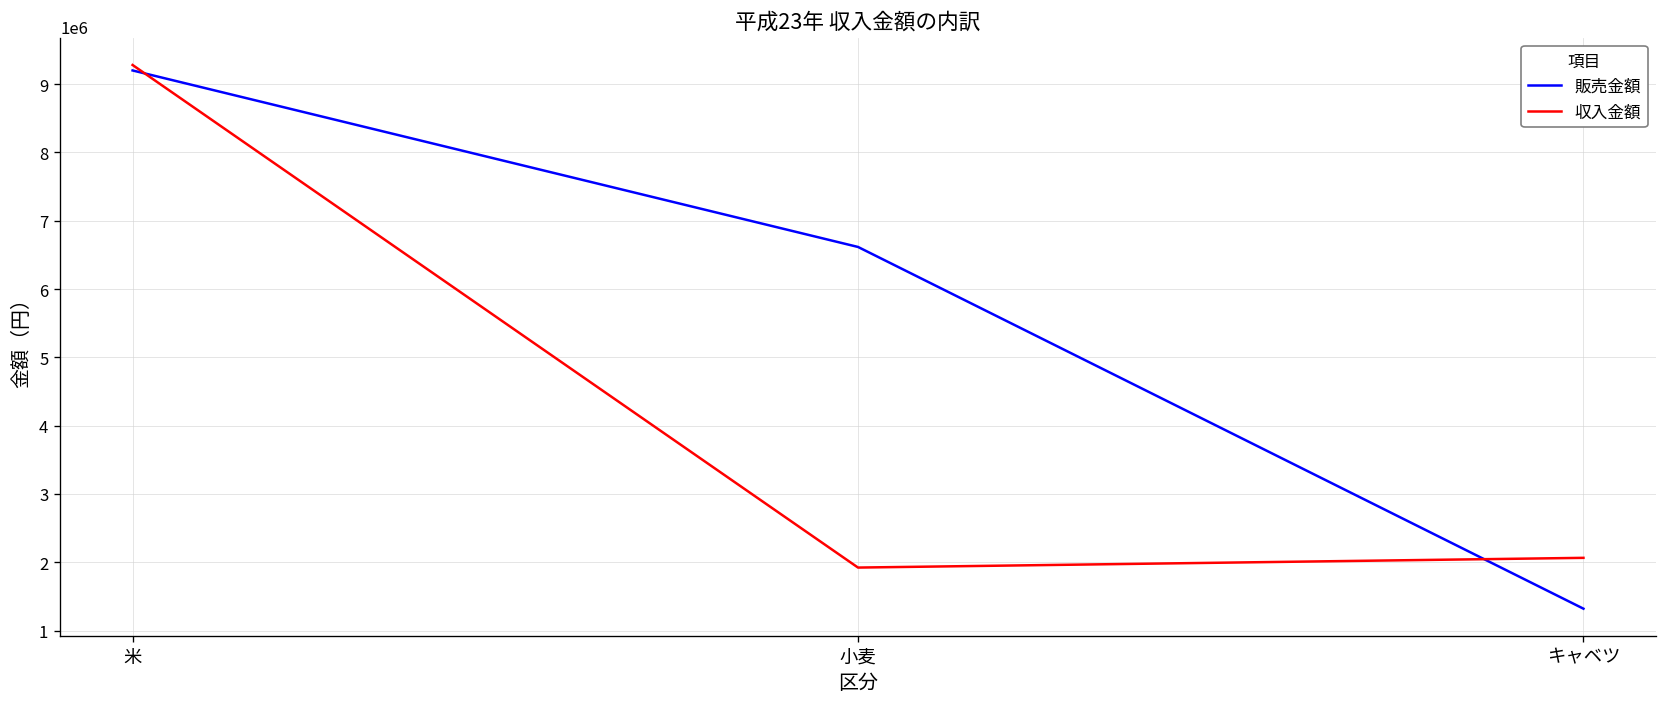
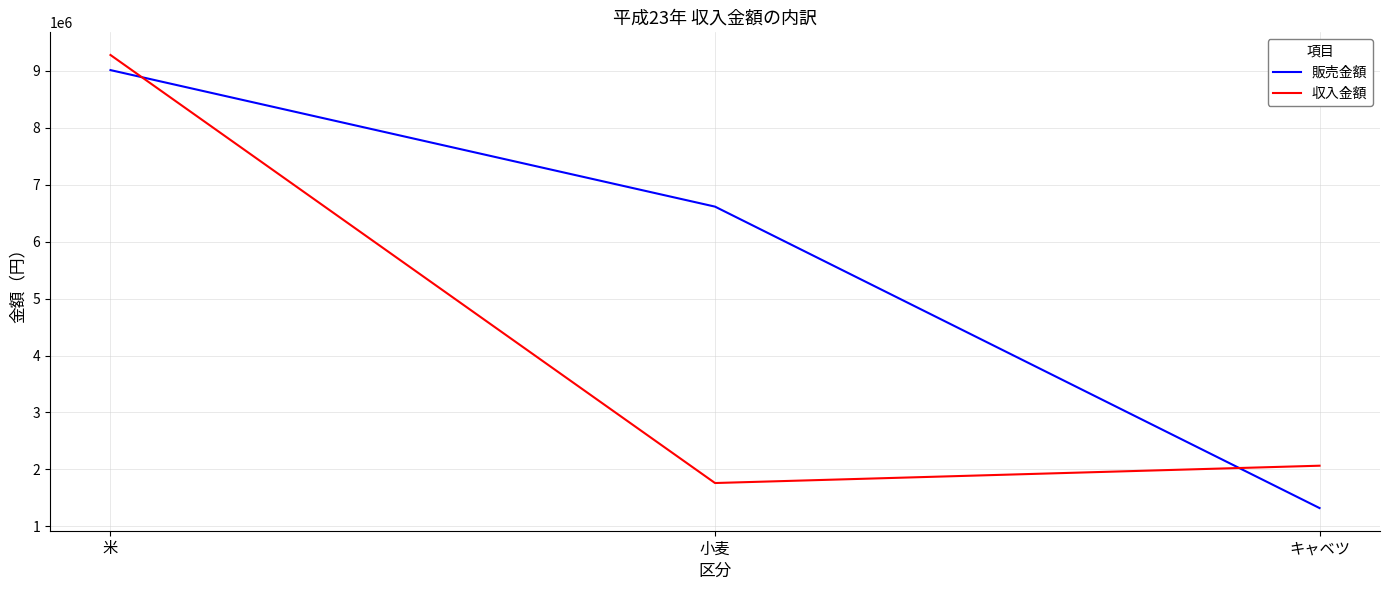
  {
    "販売金額": {
-     "米": 9200000,
+     "米": 9000000,
      "小麦": 6600000,
      "キャベツ": 1300000
    },
    "収入金額": {
      "米": 9300000,
-     "小麦": 1900000,
+     "小麦": 1800000,
      "キャベツ": 2100000
    }
  }
